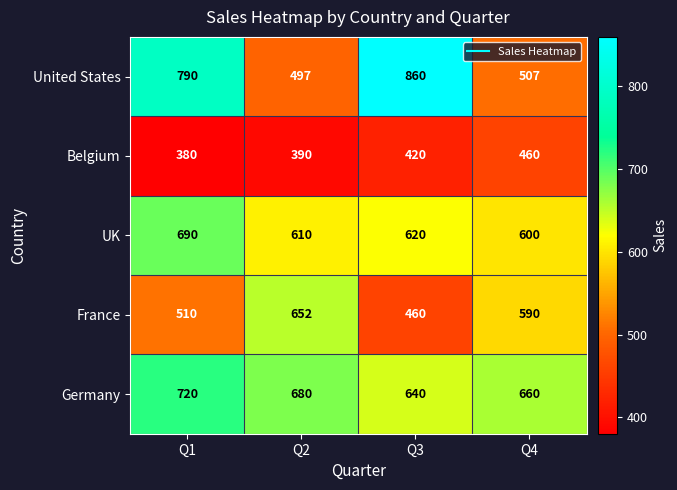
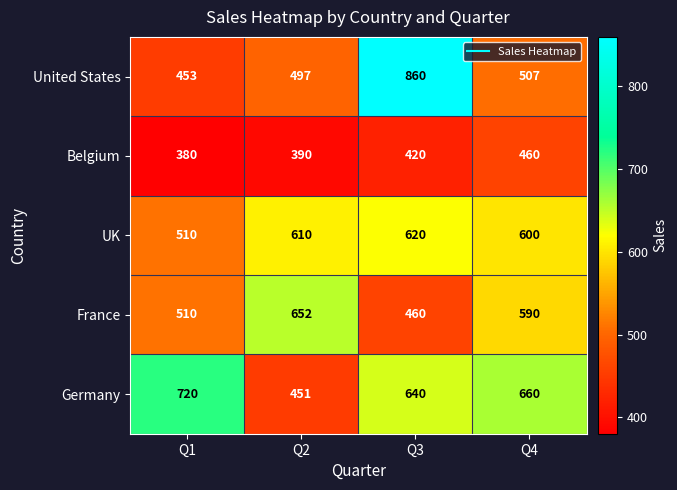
  {
    "United States": {
-     "Q1": 790,
+     "Q1": 453,
      "Q2": 497,
      "Q3": 860,
      "Q4": 507
    },
    "Belgium": {
      "Q1": 380,
      "Q2": 390,
      "Q3": 420,
      "Q4": 460
    },
    "UK": {
-     "Q1": 690,
+     "Q1": 510,
      "Q2": 610,
      "Q3": 620,
      "Q4": 600
    },
    "France": {
      "Q1": 510,
      "Q2": 652,
      "Q3": 460,
      "Q4": 590
    },
    "Germany": {
      "Q1": 720,
-     "Q2": 680,
+     "Q2": 451,
      "Q3": 640,
      "Q4": 660
    }
  }
